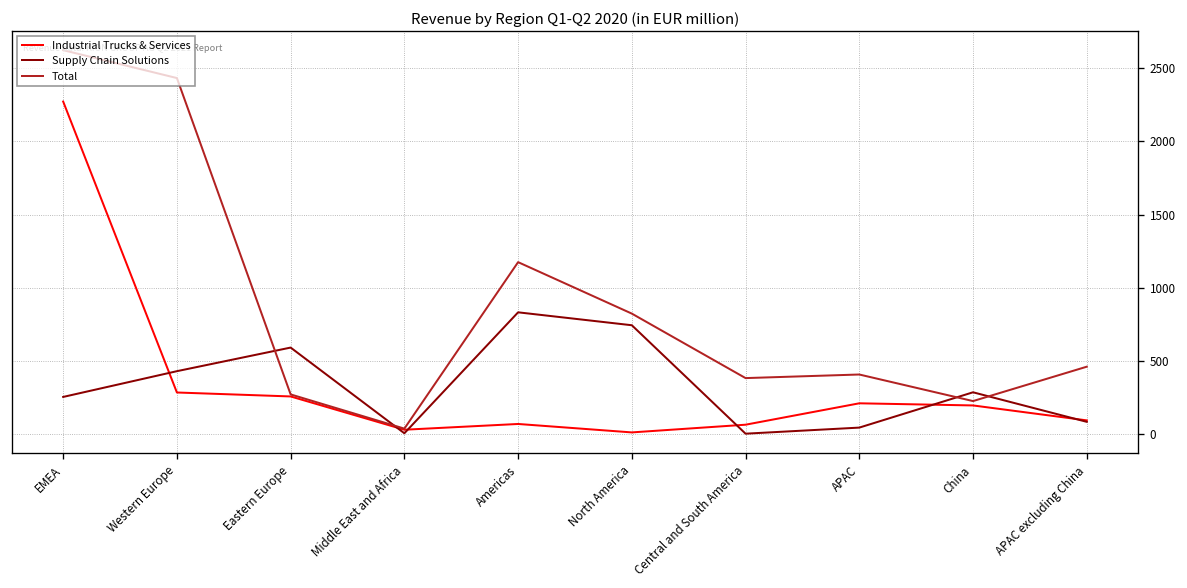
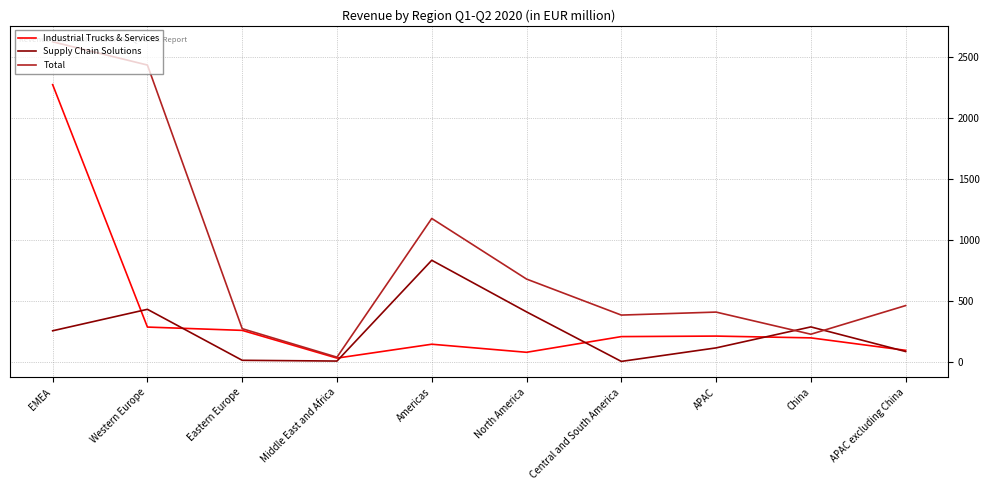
  {
    "Industrial Trucks & Services": {
      "EMEA": 2270,
      "Western Europe": 290,
-     "Americas": 70,
-     "North America": 10,
-     "Central and South America": 70,
+     "Americas": 150,
+     "North America": 80,
+     "Central and South America": 210,
      "APAC": 210,
      "China": 200
    },
    "Supply Chain Solutions": {
      "EMEA": 260,
      "Western Europe": 430,
-     "Eastern Europe": 590,
+     "Eastern Europe": 10,
      "Middle East and Africa": 10,
      "Americas": 830,
-     "North America": 750,
+     "North America": 410,
      "Central and South America": 0,
-     "APAC": 50,
+     "APAC": 120,
      "China": 290
    },
    "Total": {
      "Americas": 1180,
-     "North America": 820,
+     "North America": 680,
      "Central and South America": 380,
      "APAC": 410,
      "China": 230,
      "APAC excluding China": 460
    }
  }
